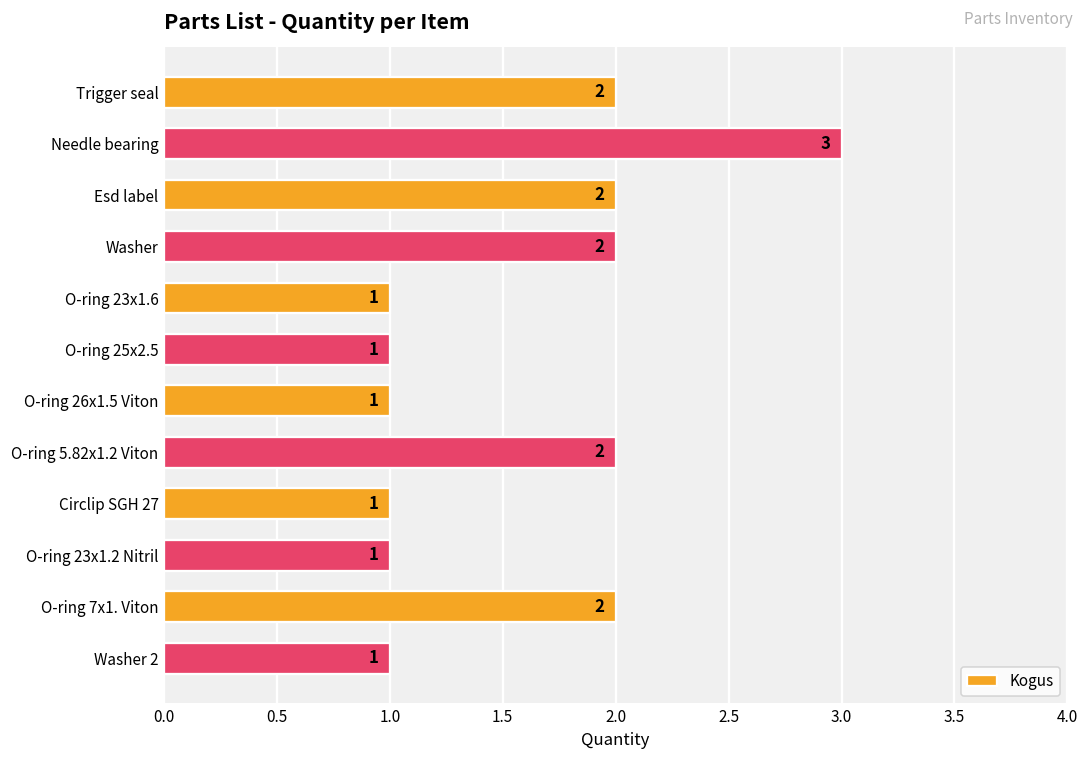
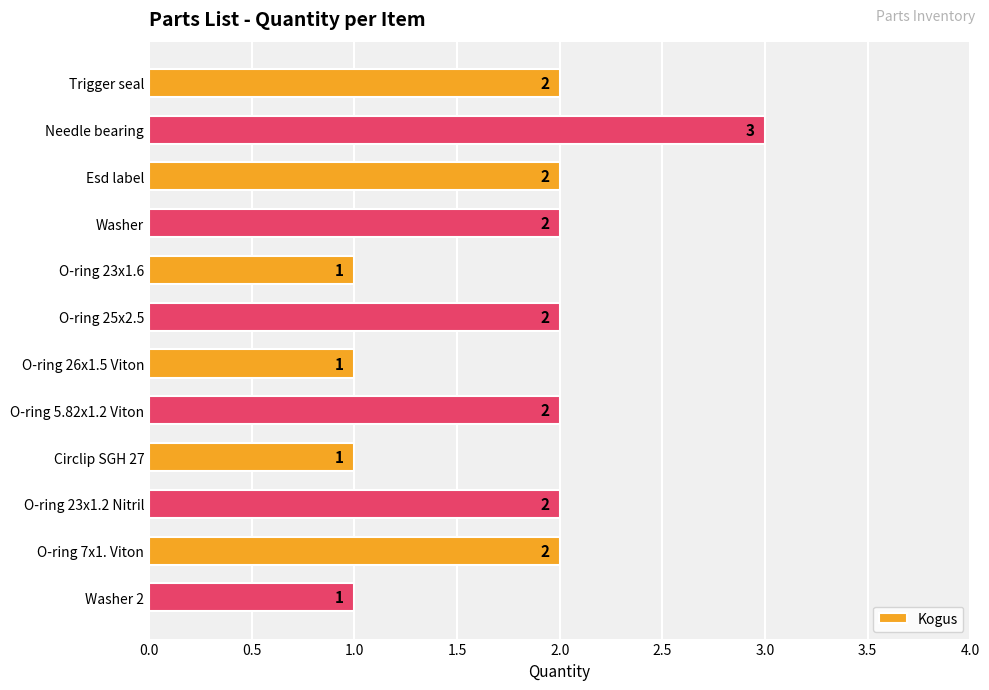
  {
    "Trigger seal": 2,
    "Needle bearing": 3,
    "Esd label": 2,
    "Washer": 2,
    "O-ring 23x1.6": 1,
-   "O-ring 25x2.5": 1,
+   "O-ring 25x2.5": 2,
    "O-ring 26x1.5 Viton": 1,
    "O-ring 5.82x1.2 Viton": 2,
    "Circlip SGH 27": 1,
-   "O-ring 23x1.2 Nitril": 1,
+   "O-ring 23x1.2 Nitril": 2,
    "O-ring 7x1. Viton": 2,
    "Washer 2": 1
  }
